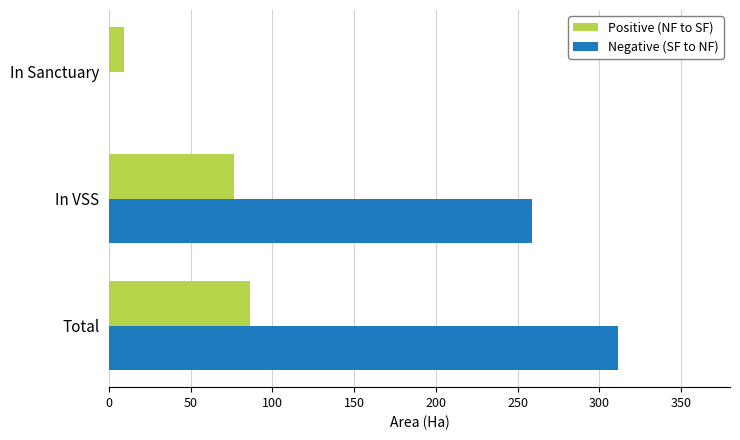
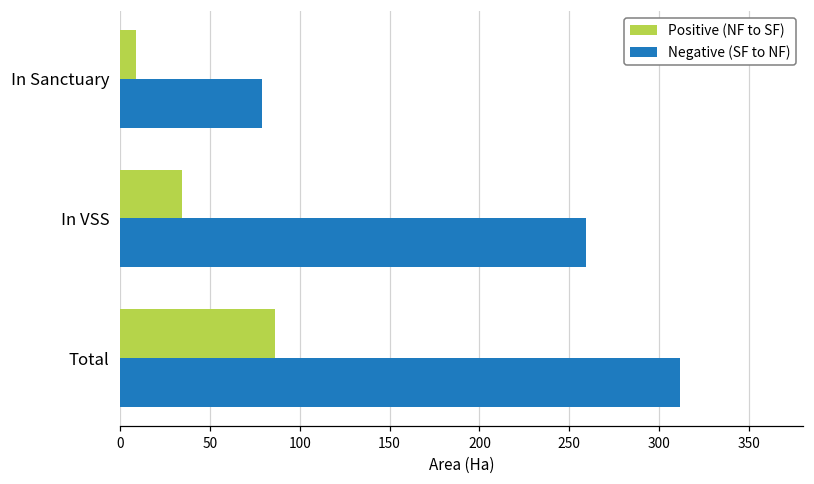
  {
    "Positive (NF to SF)": {
      "In Sanctuary": 9,
-     "In VSS": 76,
+     "In VSS": 35,
      "Total": 86
    },
    "Negative (SF to NF)": {
-     "In Sanctuary": 0,
+     "In Sanctuary": 79,
      "In VSS": 259,
      "Total": 312
    }
  }
